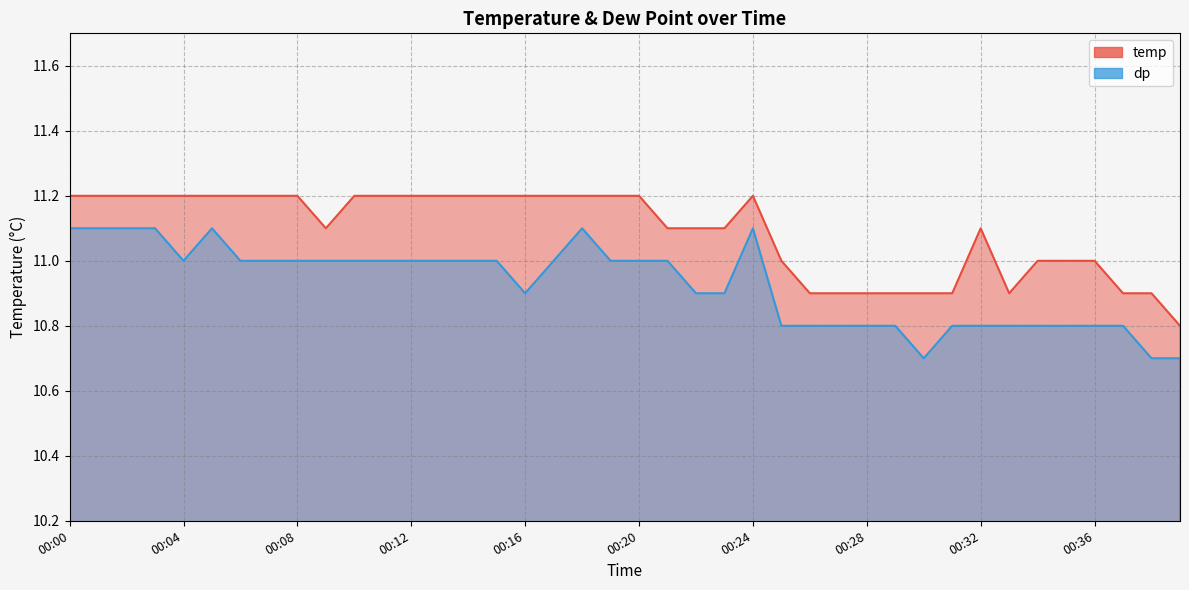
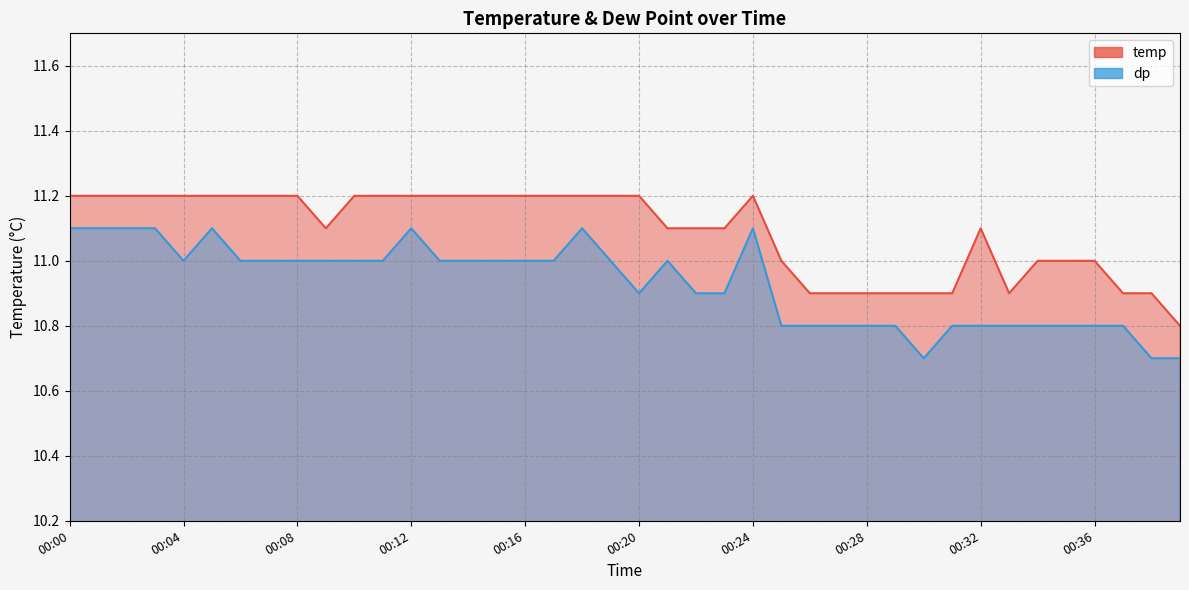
  {
    "temp": {
      "00:00": 11.2,
      "00:04": 11.2,
      "00:08": 11.2,
      "00:12": 11.2,
      "00:16": 11.2,
      "00:20": 11.2,
      "00:24": 11.2,
      "00:28": 10.9,
      "00:32": 11.1,
      "00:36": 11.0
    },
    "dp": {
      "00:00": 11.1,
      "00:04": 11.0,
      "00:08": 11.0,
-     "00:12": 11.0,
-     "00:16": 10.9,
-     "00:20": 11.0,
+     "00:12": 11.1,
+     "00:16": 11.0,
+     "00:20": 10.9,
      "00:24": 11.1,
      "00:28": 10.8,
      "00:32": 10.8,
      "00:36": 10.8
    }
  }
